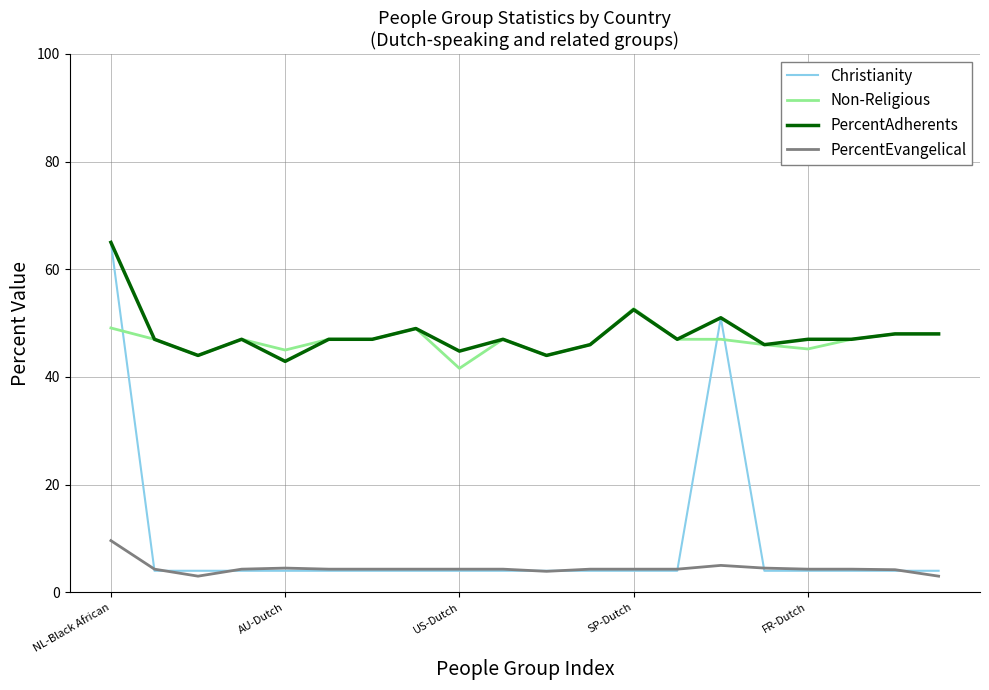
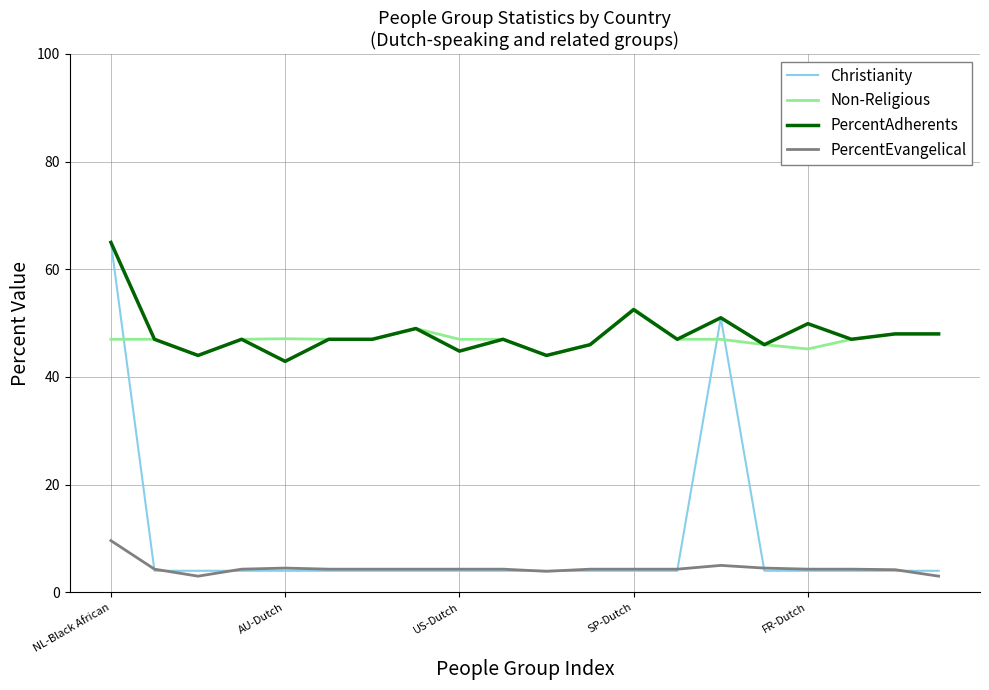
  {
    "Christianity": {
      "AU-Dutch": 4
    },
    "Non-Religious": {
-     "NL-Black African": 49,
-     "AU-Dutch": 45,
-     "US-Dutch": 42,
+     "NL-Black African": 47,
+     "AU-Dutch": 47,
+     "US-Dutch": 47,
      "FR-Dutch": 45
    },
    "PercentAdherents": {
      "AU-Dutch": 43,
      "US-Dutch": 45,
-     "FR-Dutch": 47
+     "FR-Dutch": 50
    },
    "PercentEvangelical": {
      "NL-Black African": 10,
      "AU-Dutch": 5
    }
  }
